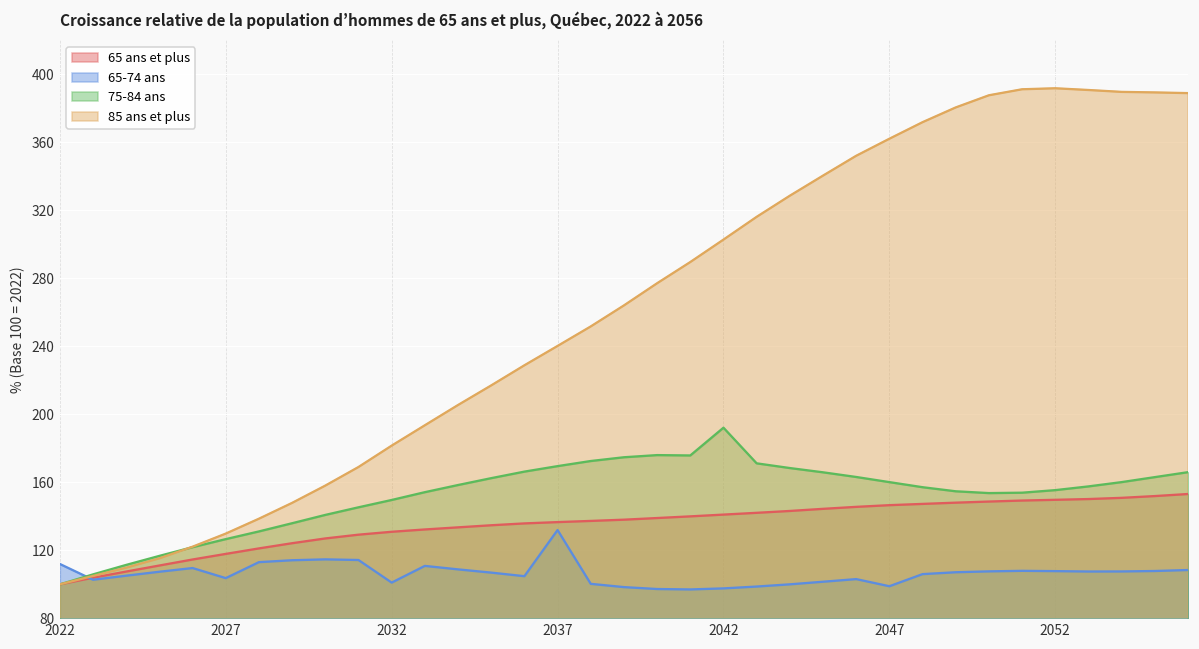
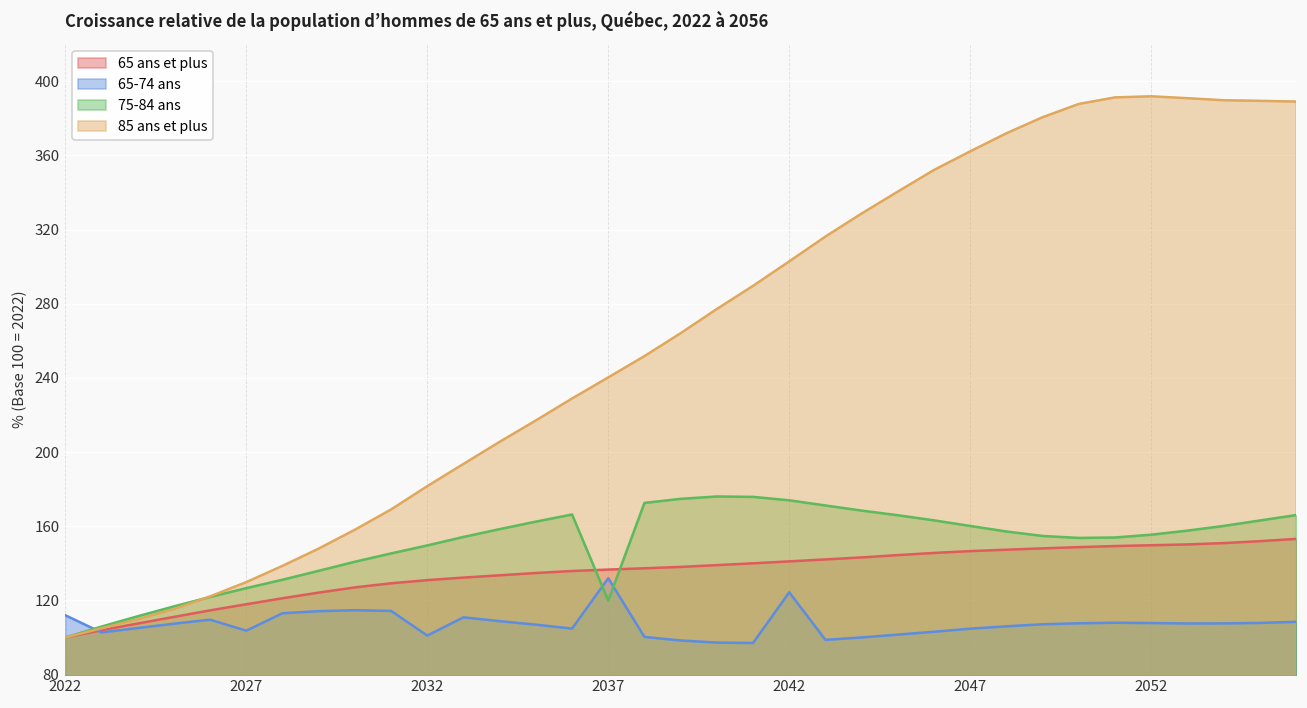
  {
    "65-74 ans": {
      "2022": 112,
      "2027": 104,
      "2032": 101,
      "2037": 132,
-     "2042": 98,
-     "2047": 99,
+     "2042": 124,
+     "2047": 105,
      "2052": 108
    },
    "75-84 ans": {
      "2027": 127,
      "2032": 150,
-     "2037": 170,
-     "2042": 192,
+     "2037": 120,
+     "2042": 174,
      "2047": 160,
      "2052": 155
    }
  }
